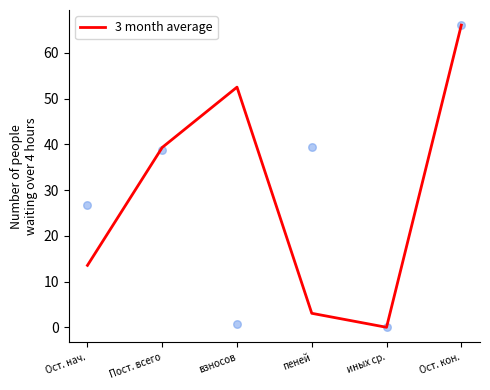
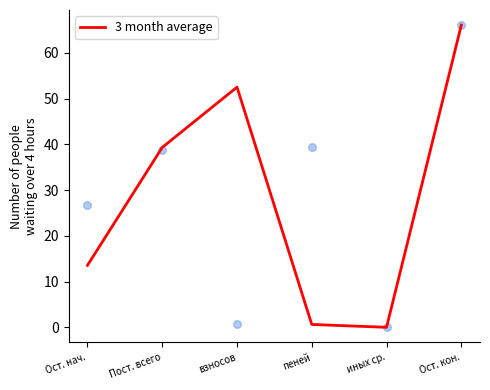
  {
    "3 month average": {
      "Ост. нач.": 14,
      "Пост. всего": 39,
      "взносов": 53,
-     "пеней": 3
+     "пеней": 1
    }
  }
